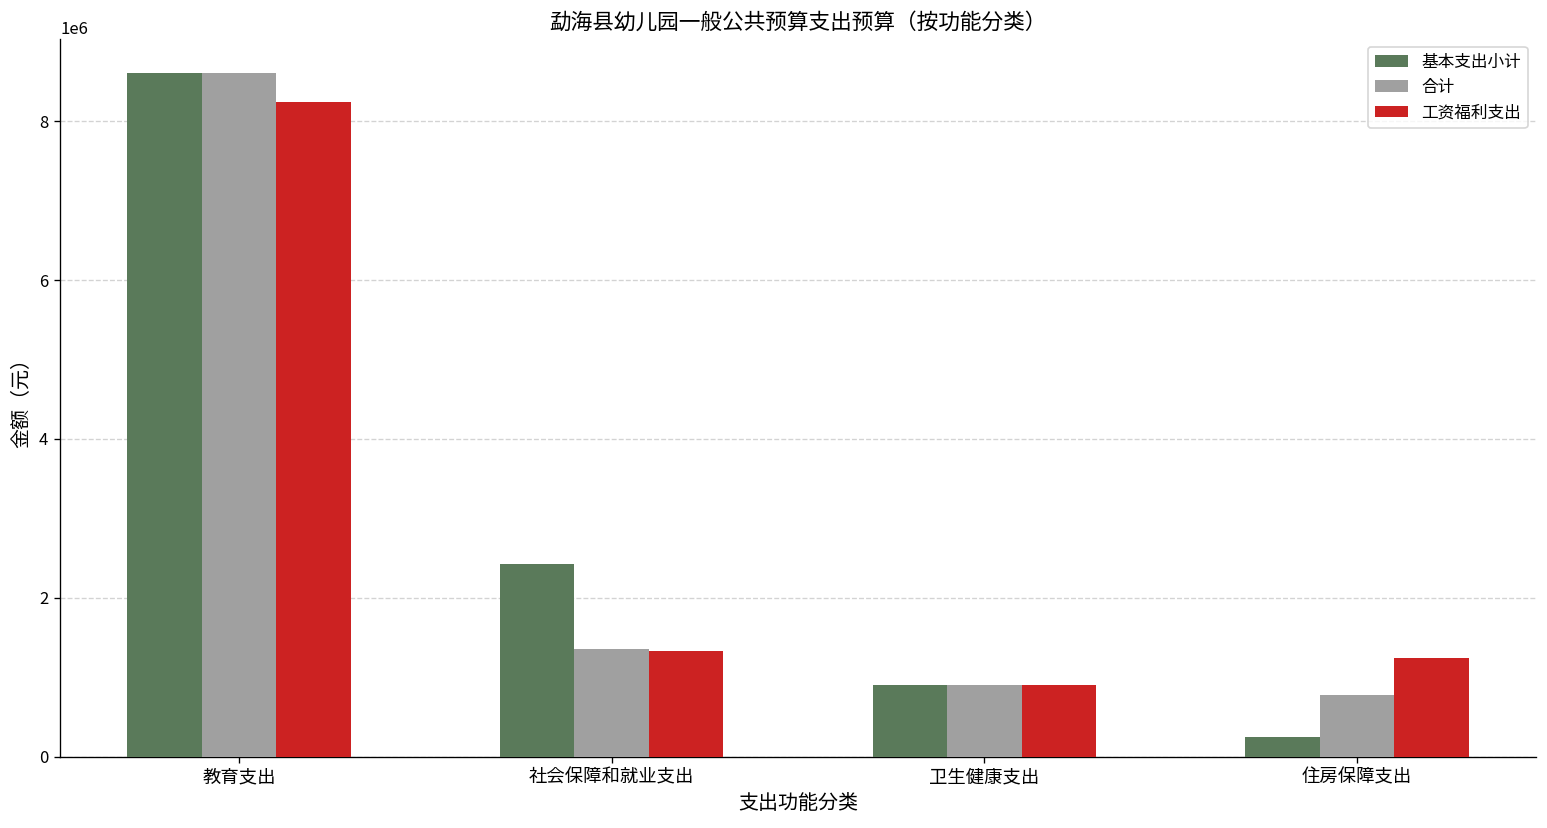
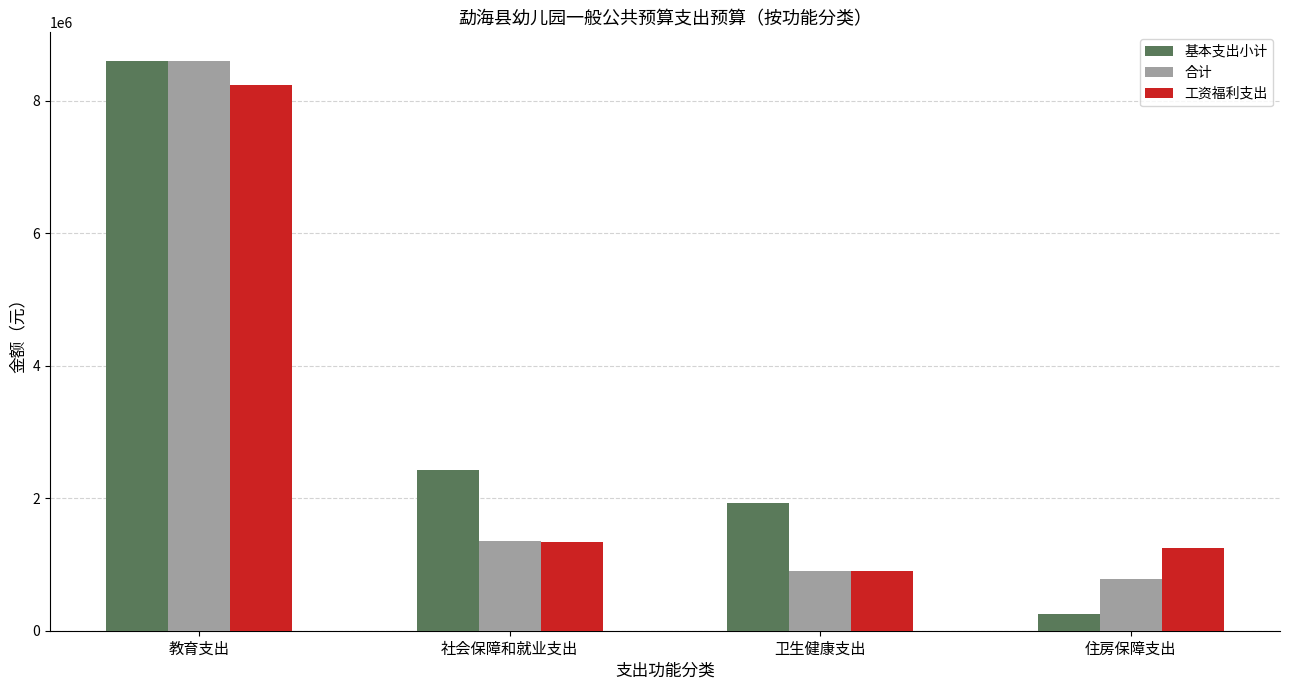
  {
    "基本支出小计": {
      "教育支出": 8600000,
      "社会保障和就业支出": 2400000,
-     "卫生健康支出": 900000,
+     "卫生健康支出": 1900000,
      "住房保障支出": 200000
    },
    "合计": {
      "教育支出": 8600000,
      "社会保障和就业支出": 1400000,
      "卫生健康支出": 900000,
      "住房保障支出": 800000
    },
    "工资福利支出": {
      "教育支出": 8200000,
      "社会保障和就业支出": 1300000,
      "卫生健康支出": 900000,
      "住房保障支出": 1200000
    }
  }
